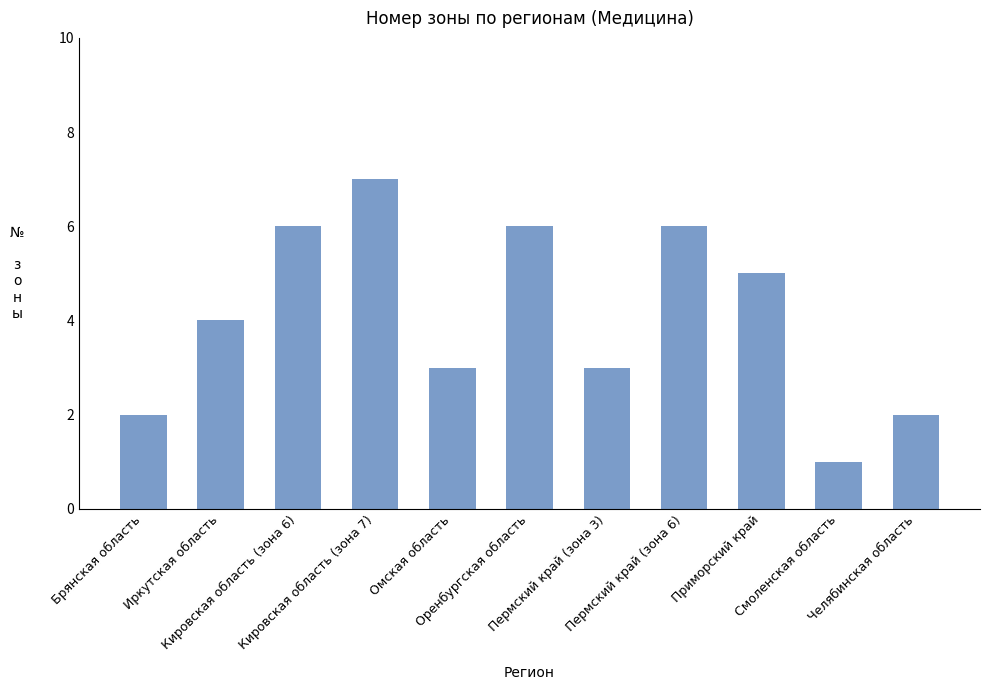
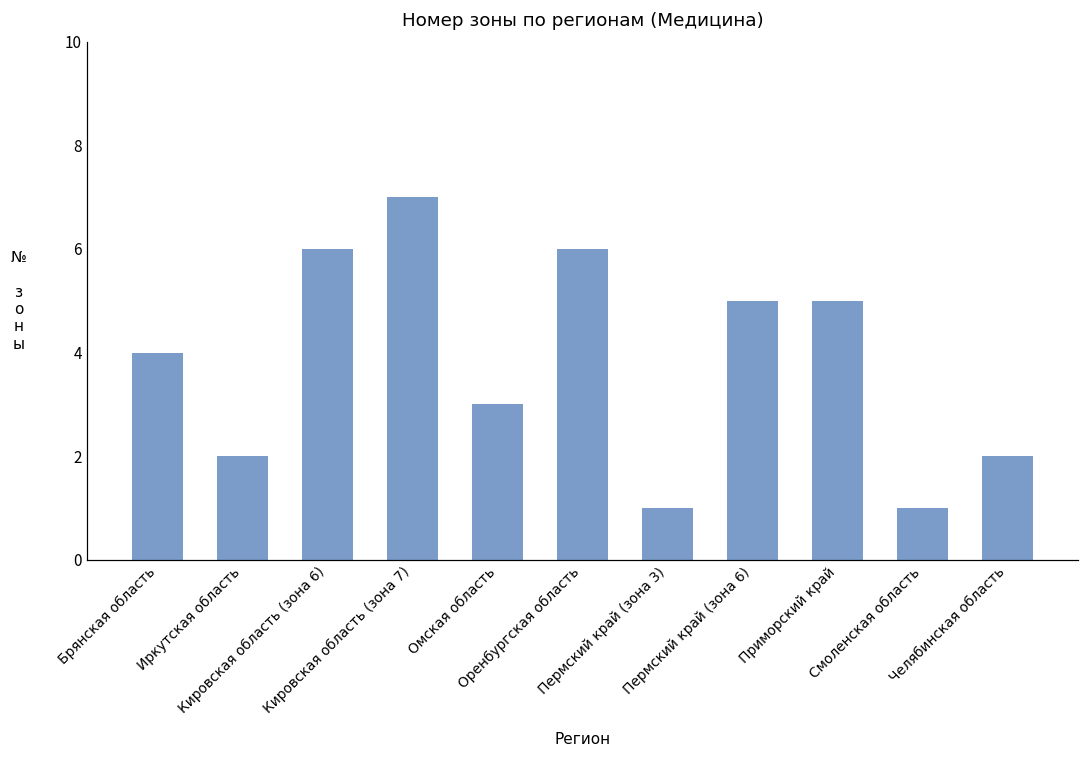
  {
-   "Брянская область": 2,
-   "Иркутская область": 4,
+   "Брянская область": 4,
+   "Иркутская область": 2,
    "Кировская область (зона 6)": 6,
    "Кировская область (зона 7)": 7,
    "Омская область": 3,
    "Оренбургская область": 6,
-   "Пермский край (зона 3)": 3,
-   "Пермский край (зона 6)": 6,
+   "Пермский край (зона 3)": 1,
+   "Пермский край (зона 6)": 5,
    "Приморский край": 5,
    "Смоленская область": 1,
    "Челябинская область": 2
  }
